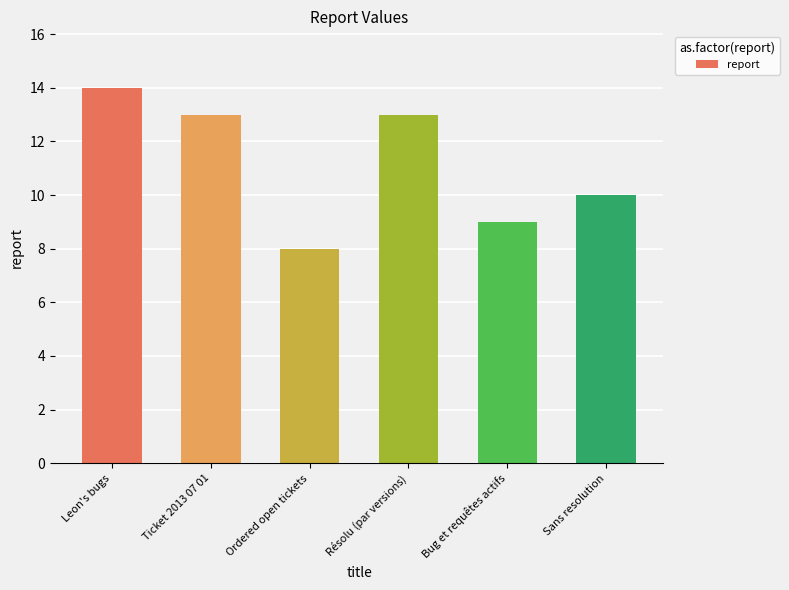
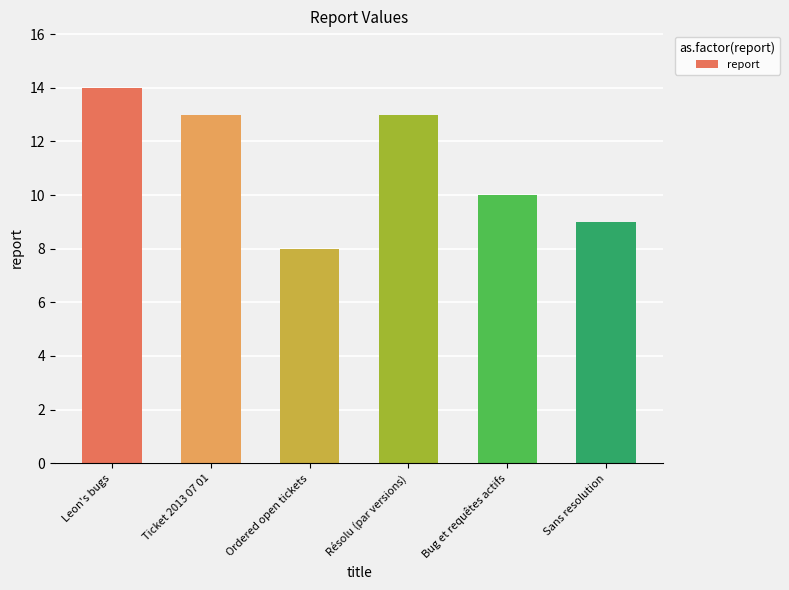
  {
    "Leon's bugs": 14,
    "Ticket 2013 07 01": 13,
    "Ordered open tickets": 8,
    "Résolu (par versions)": 13,
-   "Bug et requêtes actifs": 9,
-   "Sans resolution": 10
+   "Bug et requêtes actifs": 10,
+   "Sans resolution": 9
  }
